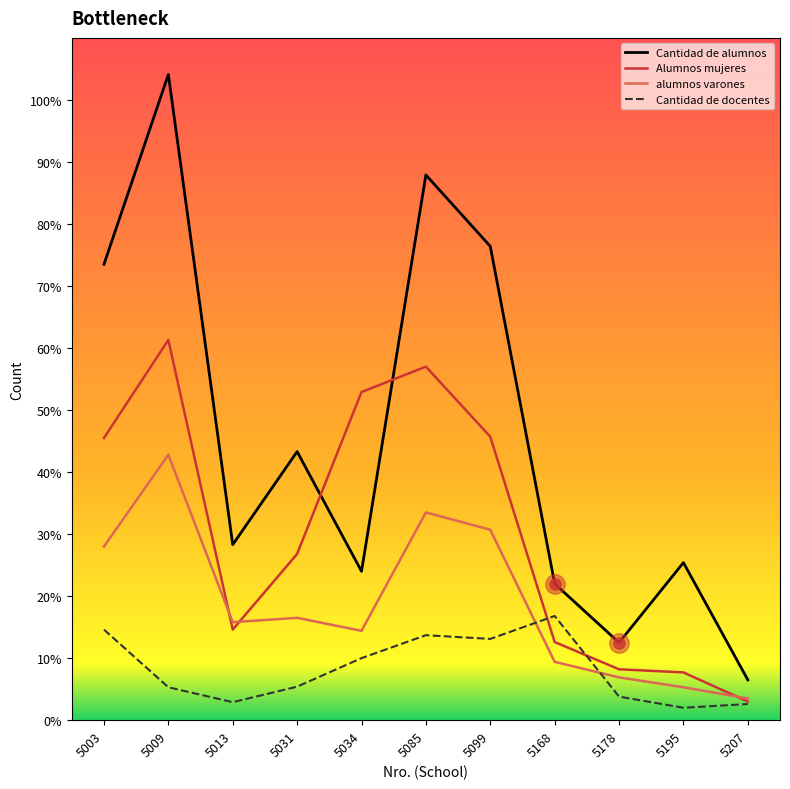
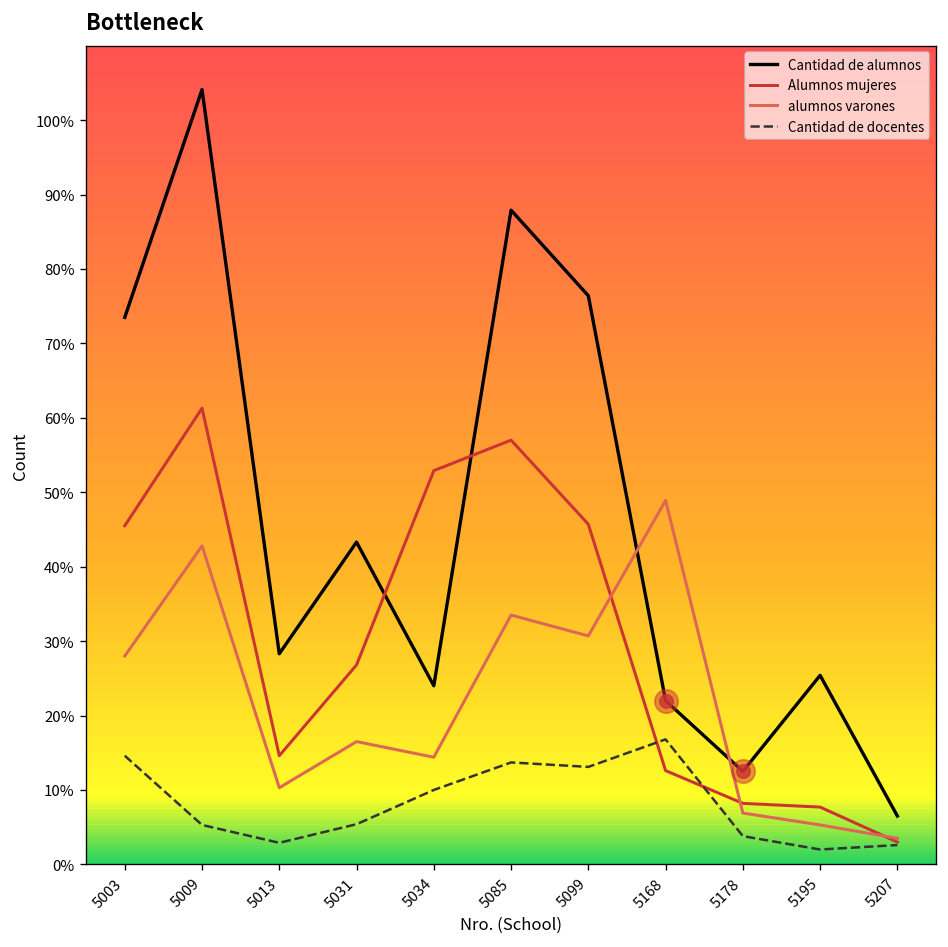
  {
    "Cantidad de alumnos": {
      "5003": "74%",
      "5009": "104%",
      "5013": "28%",
      "5031": "43%",
      "5034": "24%",
      "5085": "88%",
      "5099": "76%",
      "5195": "25%",
      "5207": "7%"
    },
    "alumnos varones": {
      "5003": "28%",
      "5009": "43%",
-     "5013": "16%",
+     "5013": "10%",
      "5031": "17%",
      "5034": "14%",
      "5085": "34%",
      "5099": "31%",
-     "5168": "9%",
+     "5168": "49%",
      "5178": "7%",
      "5195": "5%",
      "5207": "4%"
    },
    "Cantidad de docentes": {
      "5003": "15%",
      "5009": "5%",
      "5013": "3%",
      "5031": "5%",
      "5034": "10%",
      "5085": "14%",
      "5099": "13%",
      "5168": "17%",
      "5178": "4%",
      "5195": "2%"
    }
  }
